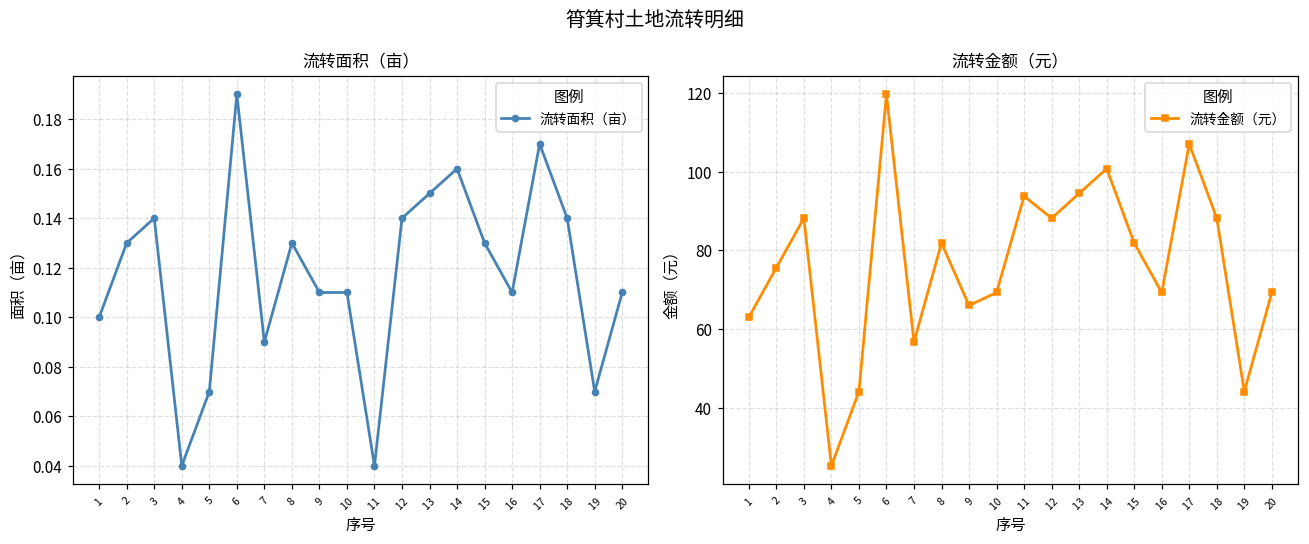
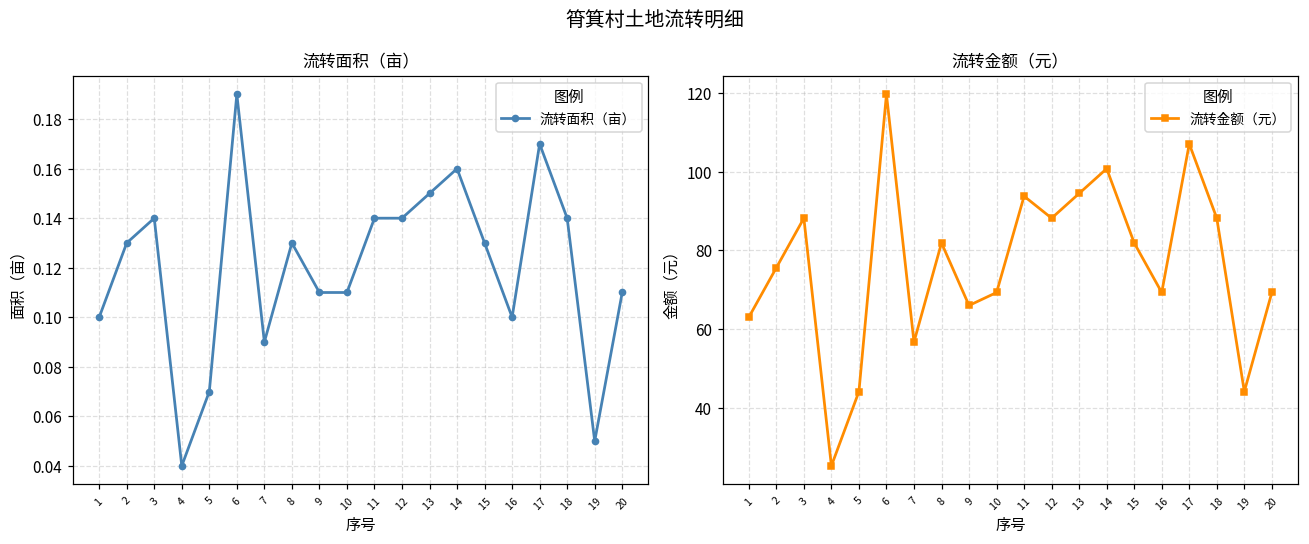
  {
    "流转面积（亩）": {
      "1": 0.10,
      "2": 0.13,
      "3": 0.14,
      "4": 0.04,
      "5": 0.07,
      "6": 0.19,
      "7": 0.09,
      "8": 0.13,
      "9": 0.11,
      "10": 0.11,
-     "11": 0.04,
+     "11": 0.14,
      "12": 0.14,
      "13": 0.15,
      "14": 0.16,
      "15": 0.13,
-     "16": 0.11,
+     "16": 0.10,
      "17": 0.17,
      "18": 0.14,
-     "19": 0.07,
+     "19": 0.05,
      "20": 0.11
    },
    "流转金额（元）": {
      "1": 63,
      "2": 76,
      "3": 88,
      "4": 25,
      "5": 44,
      "6": 120,
      "7": 57,
      "8": 82,
      "9": 66,
      "10": 69,
      "11": 94,
      "12": 88,
      "13": 95,
      "14": 101,
      "15": 82,
      "16": 69,
      "17": 107,
      "18": 88,
      "19": 44,
      "20": 69
    }
  }
